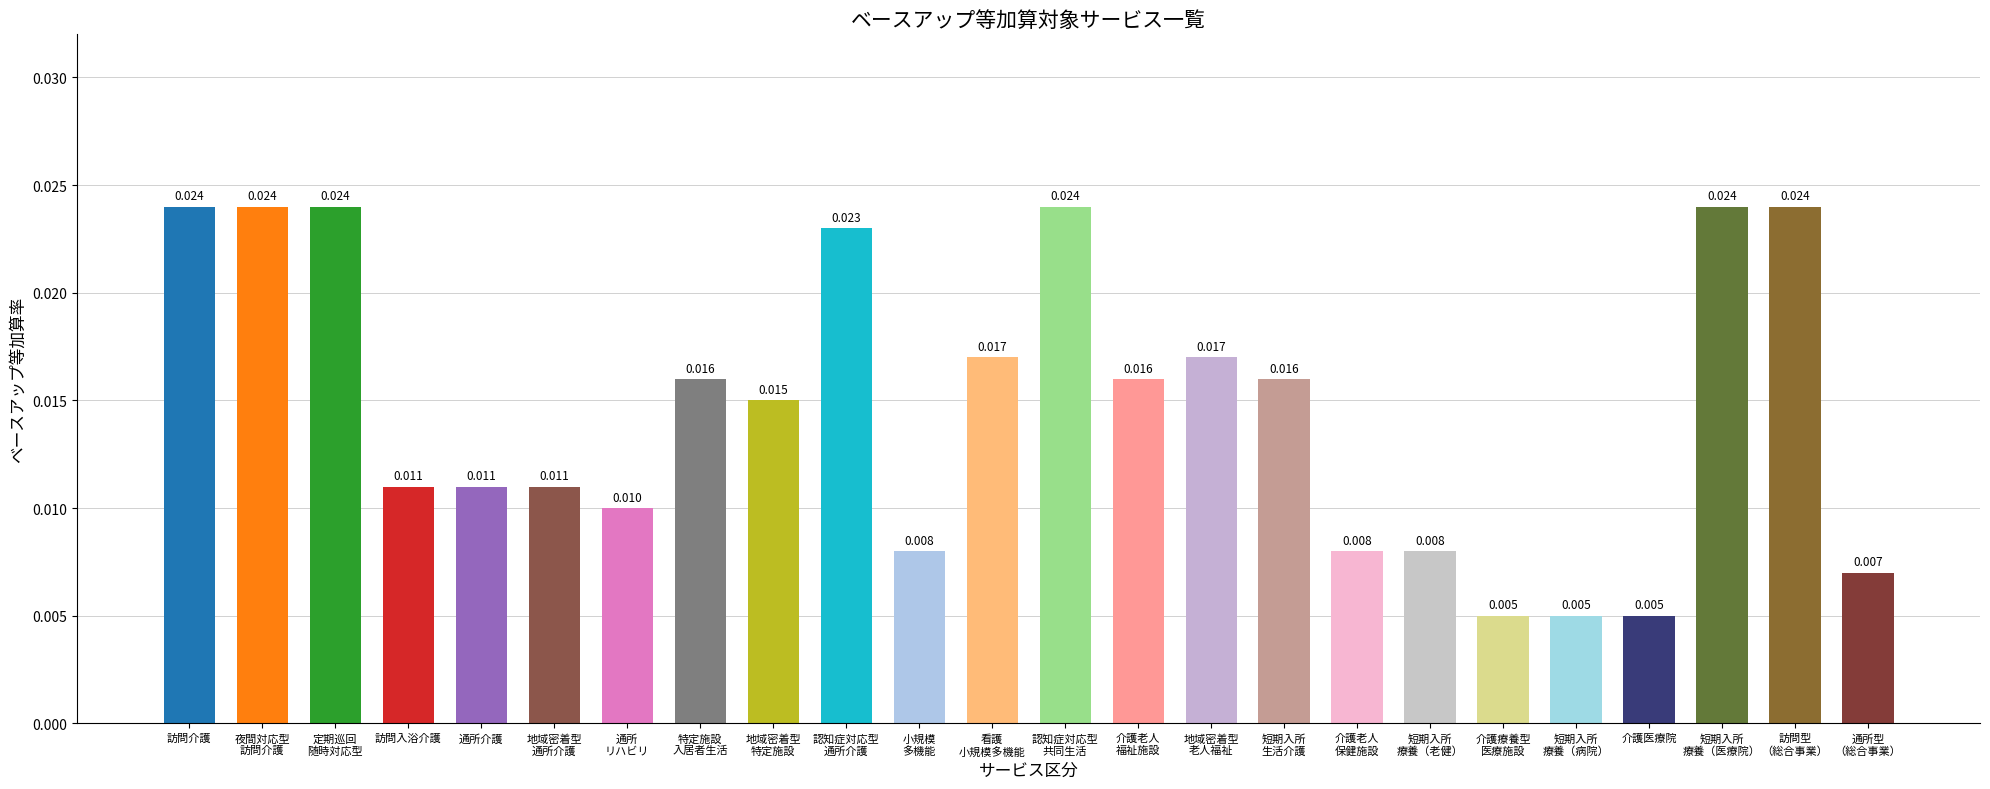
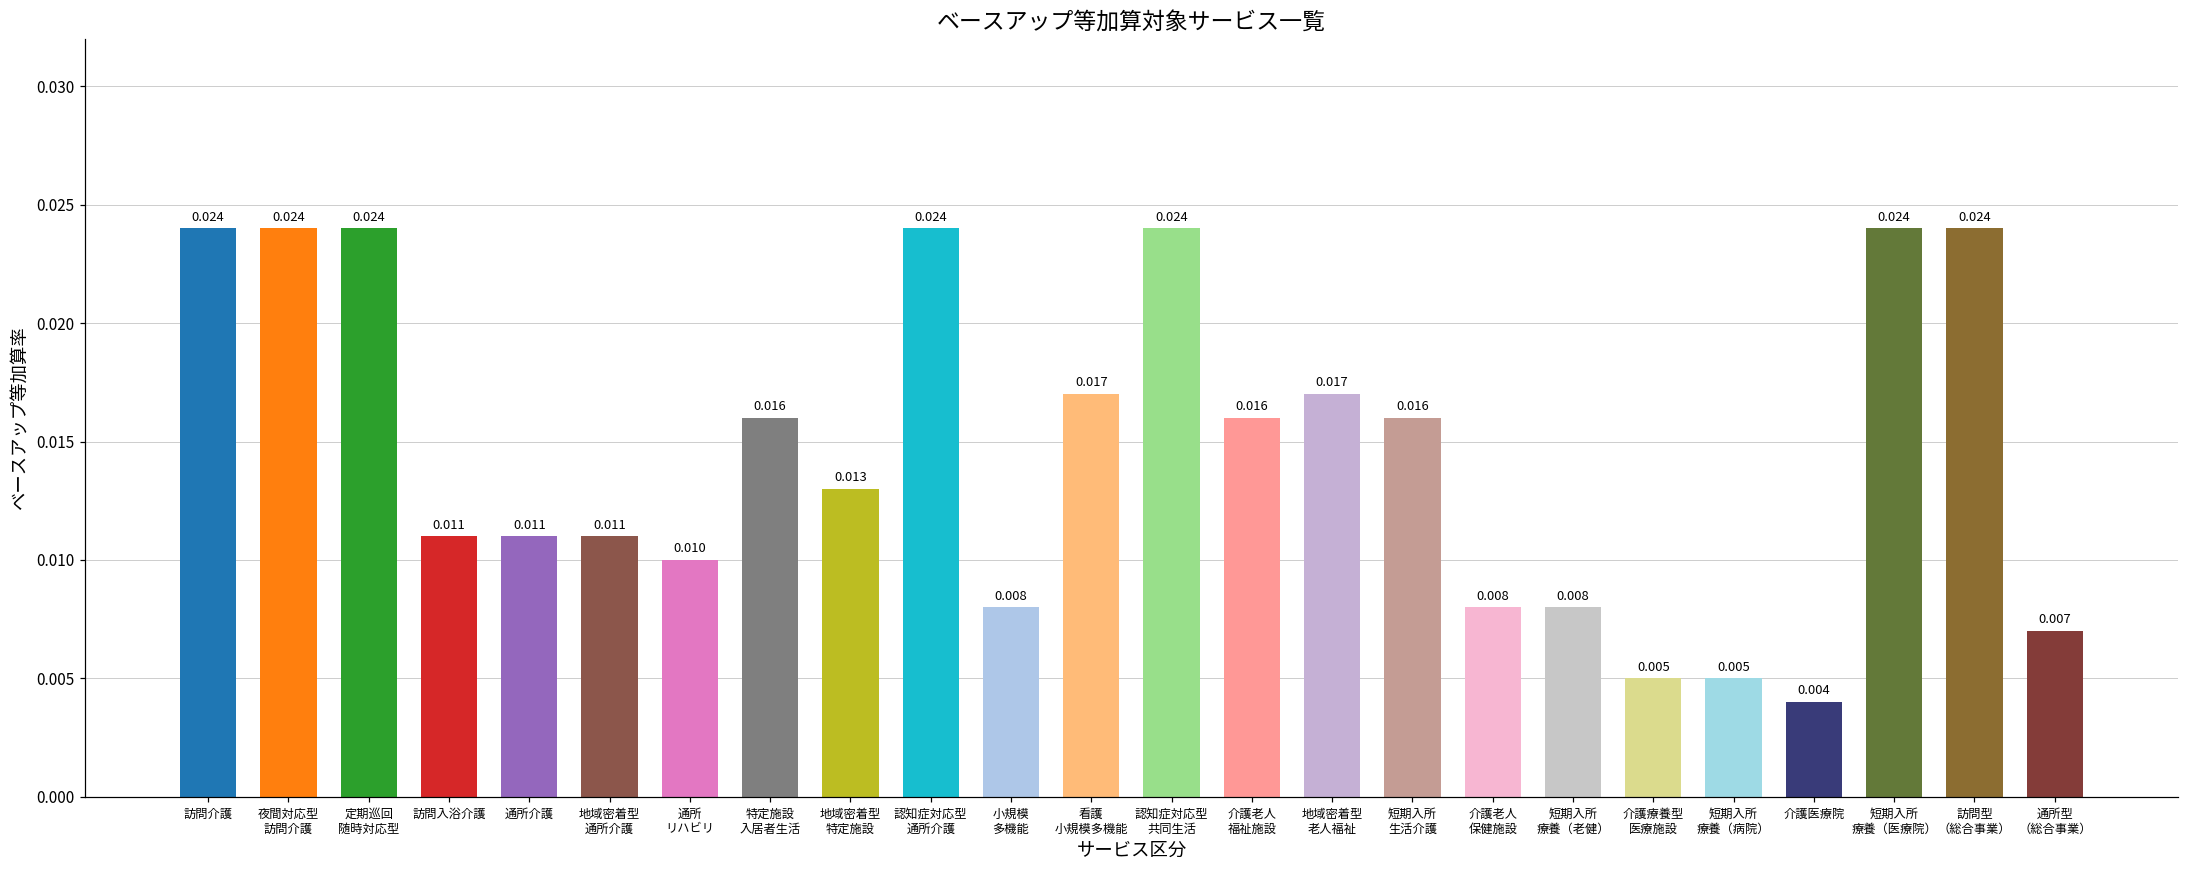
  {
    "訪問介護": 0.024,
    "夜間対応型 訪問介護": 0.024,
    "定期巡回 随時対応型": 0.024,
    "訪問入浴介護": 0.011,
    "通所介護": 0.011,
    "地域密着型 通所介護": 0.011,
    "通所 リハビリ": 0.010,
    "特定施設 入居者生活": 0.016,
-   "地域密着型 特定施設": 0.015,
-   "認知症対応型 通所介護": 0.023,
+   "地域密着型 特定施設": 0.013,
+   "認知症対応型 通所介護": 0.024,
    "小規模 多機能": 0.008,
    "看護 小規模多機能": 0.017,
    "認知症対応型 共同生活": 0.024,
    "介護老人 福祉施設": 0.016,
    "地域密着型 老人福祉": 0.017,
    "短期入所 生活介護": 0.016,
    "介護老人 保健施設": 0.008,
    "短期入所 療養（老健）": 0.008,
    "介護療養型 医療施設": 0.005,
    "短期入所 療養（病院）": 0.005,
-   "介護医療院": 0.005,
+   "介護医療院": 0.004,
    "短期入所 療養（医療院）": 0.024,
    "訪問型 （総合事業）": 0.024,
    "通所型 （総合事業）": 0.007
  }
